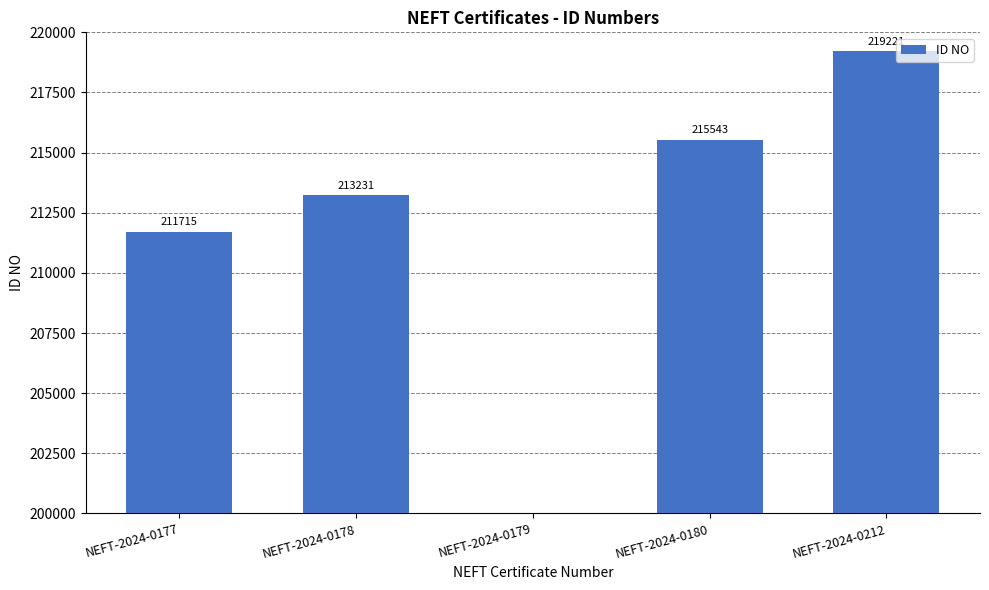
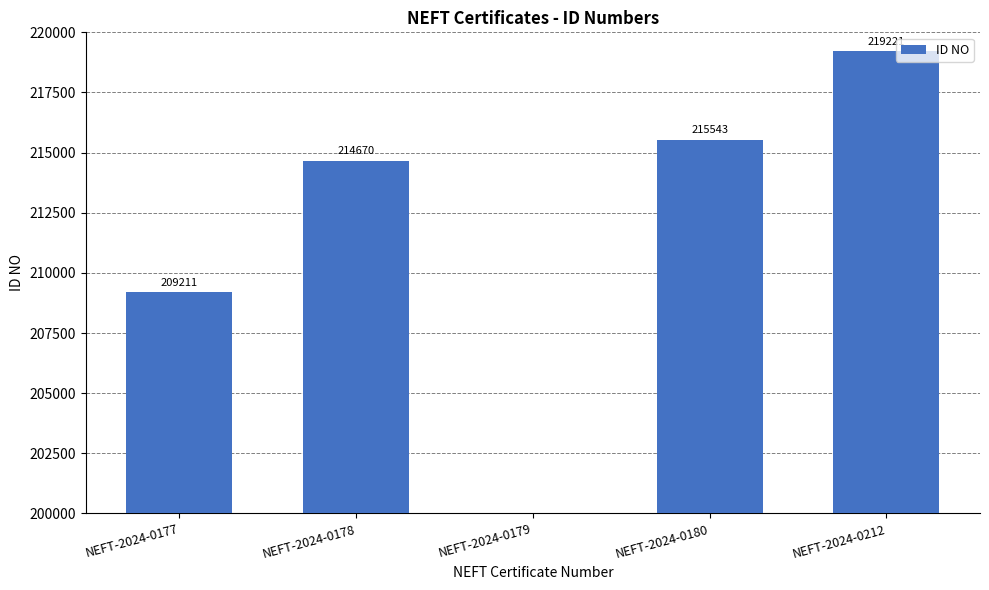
  {
-   "NEFT-2024-0177": 211715,
-   "NEFT-2024-0178": 213231,
+   "NEFT-2024-0177": 209211,
+   "NEFT-2024-0178": 214670,
    "NEFT-2024-0180": 215543
  }
